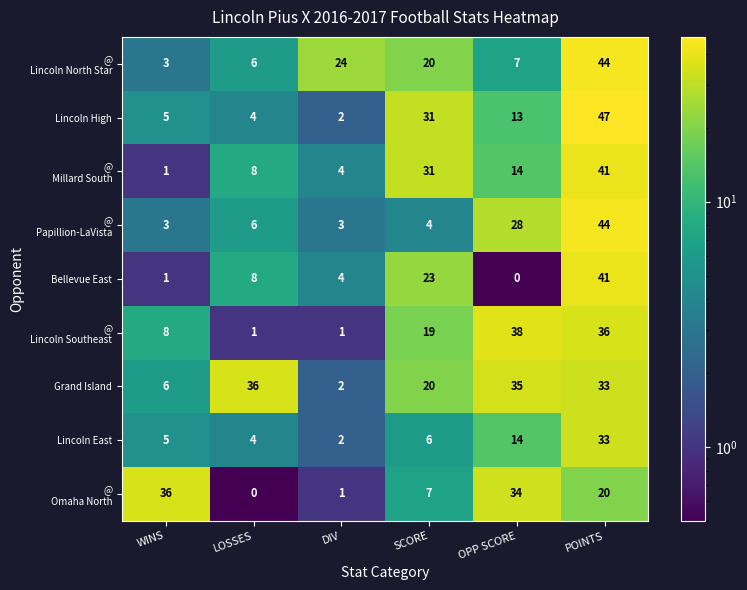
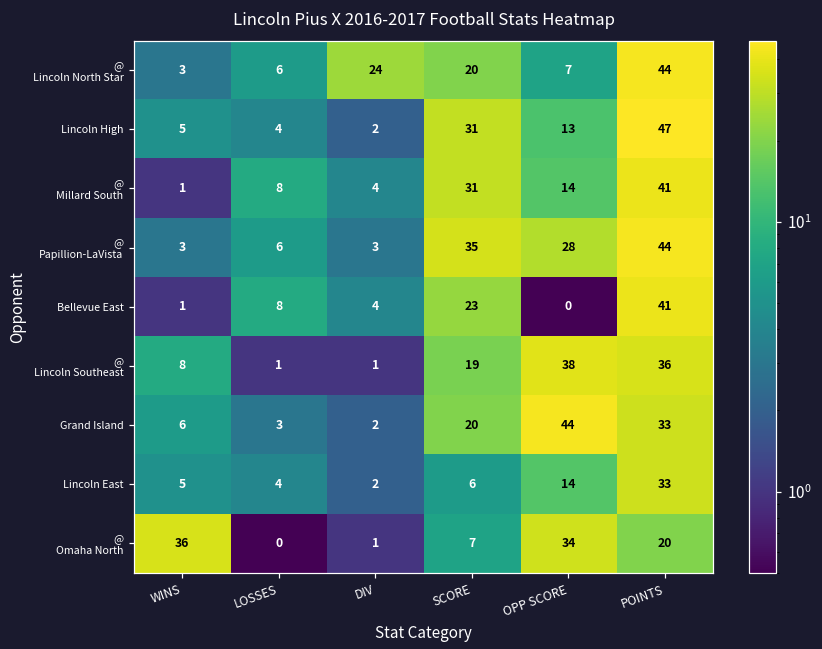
  {
    "@ Lincoln North Star": {
      "WINS": 3,
      "LOSSES": 6,
      "DIV": 24,
      "SCORE": 20,
      "OPP SCORE": 7,
      "POINTS": 44
    },
    "Lincoln High": {
      "WINS": 5,
      "LOSSES": 4,
      "DIV": 2,
      "SCORE": 31,
      "OPP SCORE": 13,
      "POINTS": 47
    },
    "@ Millard South": {
      "WINS": 1,
      "LOSSES": 8,
      "DIV": 4,
      "SCORE": 31,
      "OPP SCORE": 14,
      "POINTS": 41
    },
    "@ Papillion-LaVista": {
      "WINS": 3,
      "LOSSES": 6,
      "DIV": 3,
-     "SCORE": 4,
+     "SCORE": 35,
      "OPP SCORE": 28,
      "POINTS": 44
    },
    "Bellevue East": {
      "WINS": 1,
      "LOSSES": 8,
      "DIV": 4,
      "SCORE": 23,
      "OPP SCORE": 0,
      "POINTS": 41
    },
    "@ Lincoln Southeast": {
      "WINS": 8,
      "LOSSES": 1,
      "DIV": 1,
      "SCORE": 19,
      "OPP SCORE": 38,
      "POINTS": 36
    },
    "Grand Island": {
      "WINS": 6,
-     "LOSSES": 36,
+     "LOSSES": 3,
      "DIV": 2,
      "SCORE": 20,
-     "OPP SCORE": 35,
+     "OPP SCORE": 44,
      "POINTS": 33
    },
    "Lincoln East": {
      "WINS": 5,
      "LOSSES": 4,
      "DIV": 2,
      "SCORE": 6,
      "OPP SCORE": 14,
      "POINTS": 33
    },
    "@ Omaha North": {
      "WINS": 36,
      "LOSSES": 0,
      "DIV": 1,
      "SCORE": 7,
      "OPP SCORE": 34,
      "POINTS": 20
    }
  }
